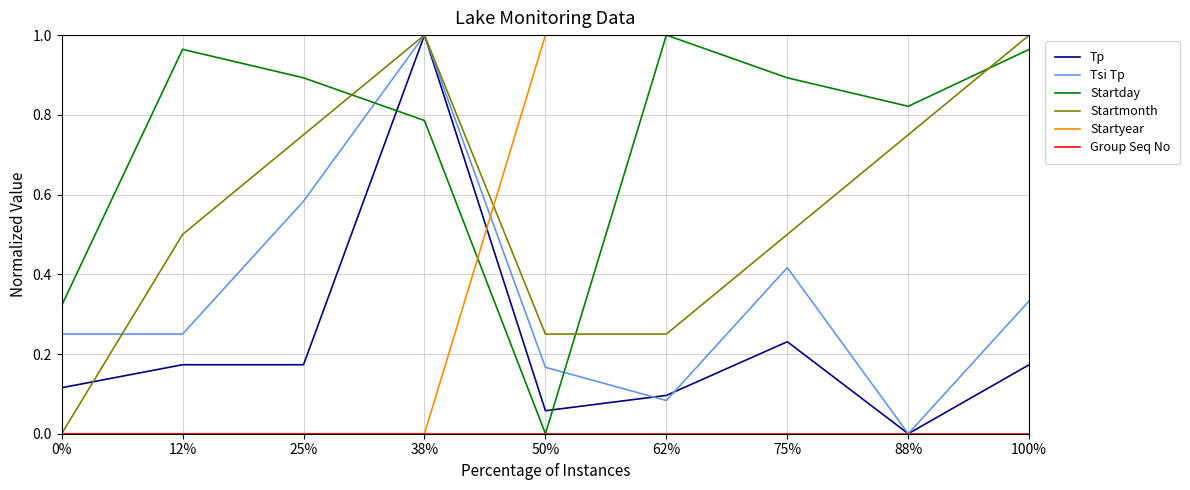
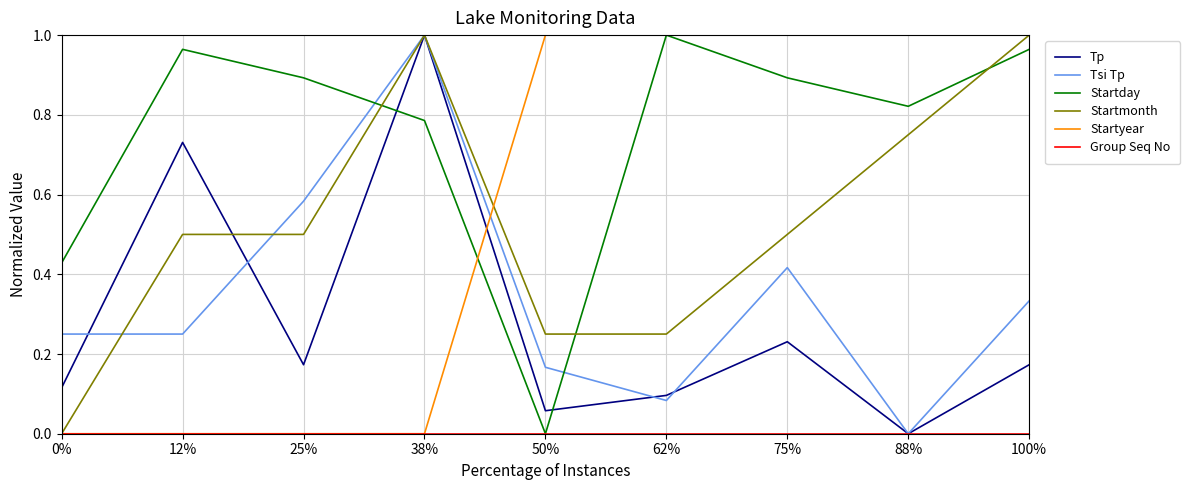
  {
    "Tp": {
      "0%": 0.12,
-     "12%": 0.17,
+     "12%": 0.73,
      "25%": 0.17,
      "50%": 0.06,
      "62%": 0.10,
      "75%": 0.23,
      "100%": 0.17
    },
    "Tsi Tp": {
      "0%": 0.25,
      "12%": 0.25,
      "25%": 0.58,
      "50%": 0.17,
      "62%": 0.08,
      "75%": 0.42,
      "100%": 0.33
    },
    "Startday": {
-     "0%": 0.32,
+     "0%": 0.43,
      "12%": 0.96,
      "25%": 0.89,
      "38%": 0.79,
      "75%": 0.89,
      "88%": 0.82,
      "100%": 0.96
    },
    "Startmonth": {
      "12%": 0.50,
-     "25%": 0.75,
+     "25%": 0.50,
      "50%": 0.25,
      "62%": 0.25,
      "75%": 0.50,
      "88%": 0.75
    },
    "Startyear": {
      "50%": 1.00,
      "75%": 1.00,
      "88%": 1.00
    },
    "Group Seq No": {
      "62%": 0.00,
      "75%": 0.00,
      "100%": 0.00
    }
  }
